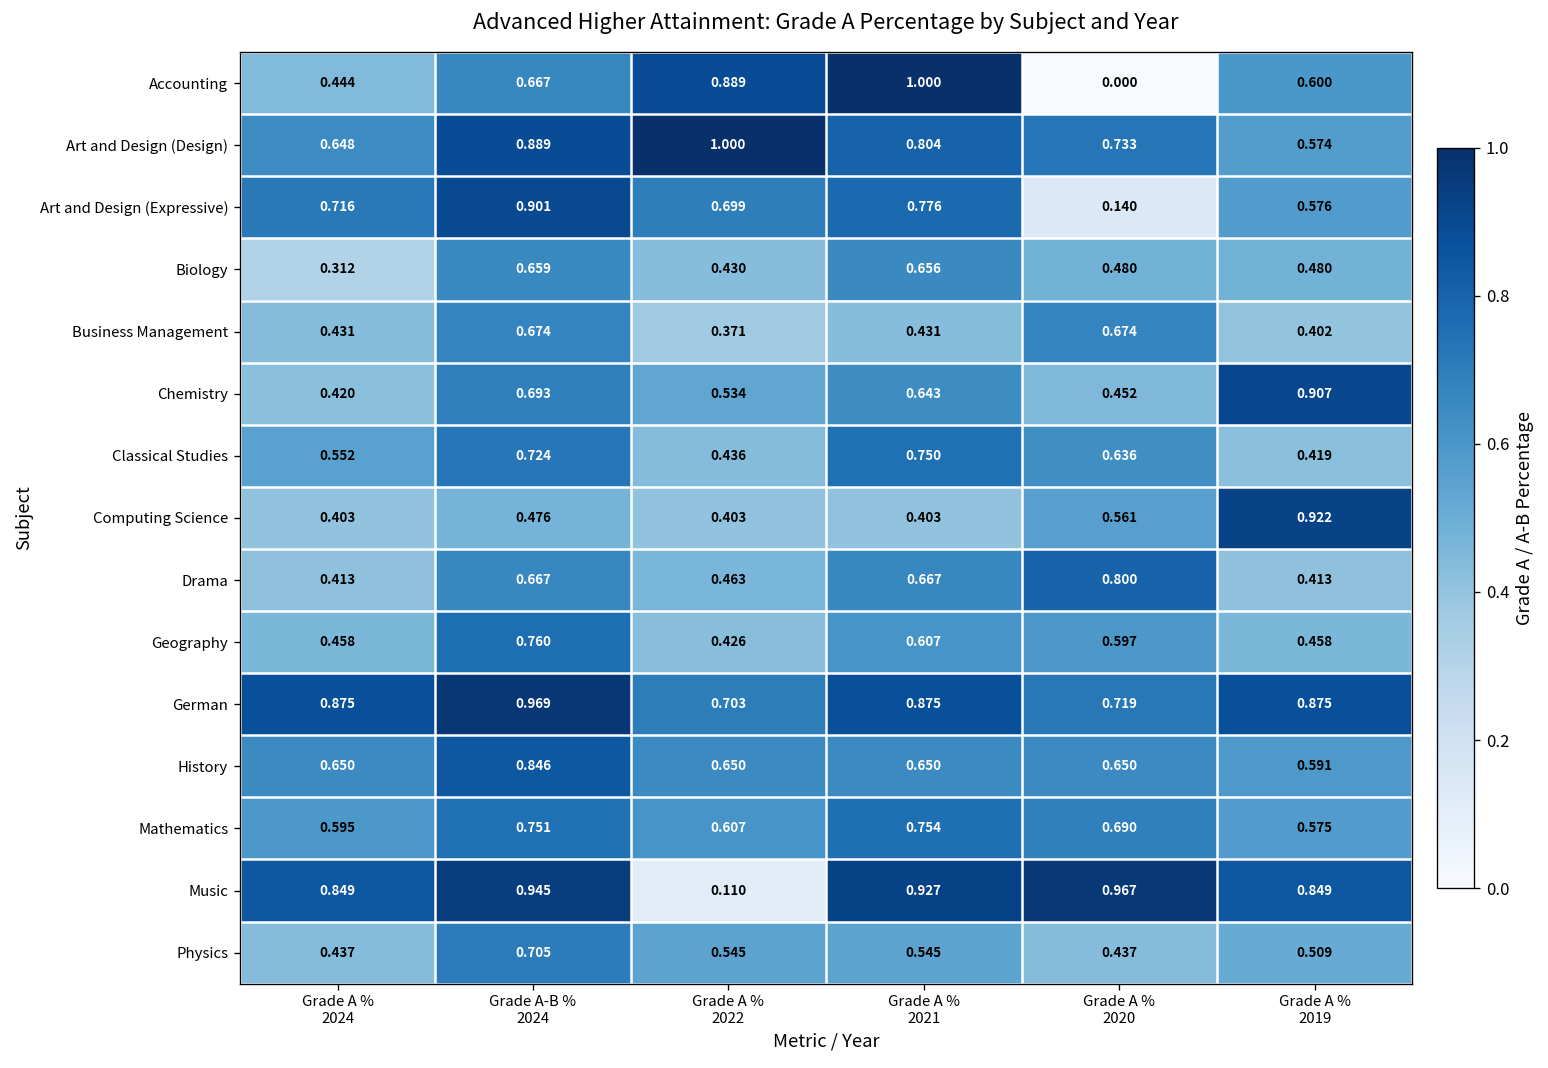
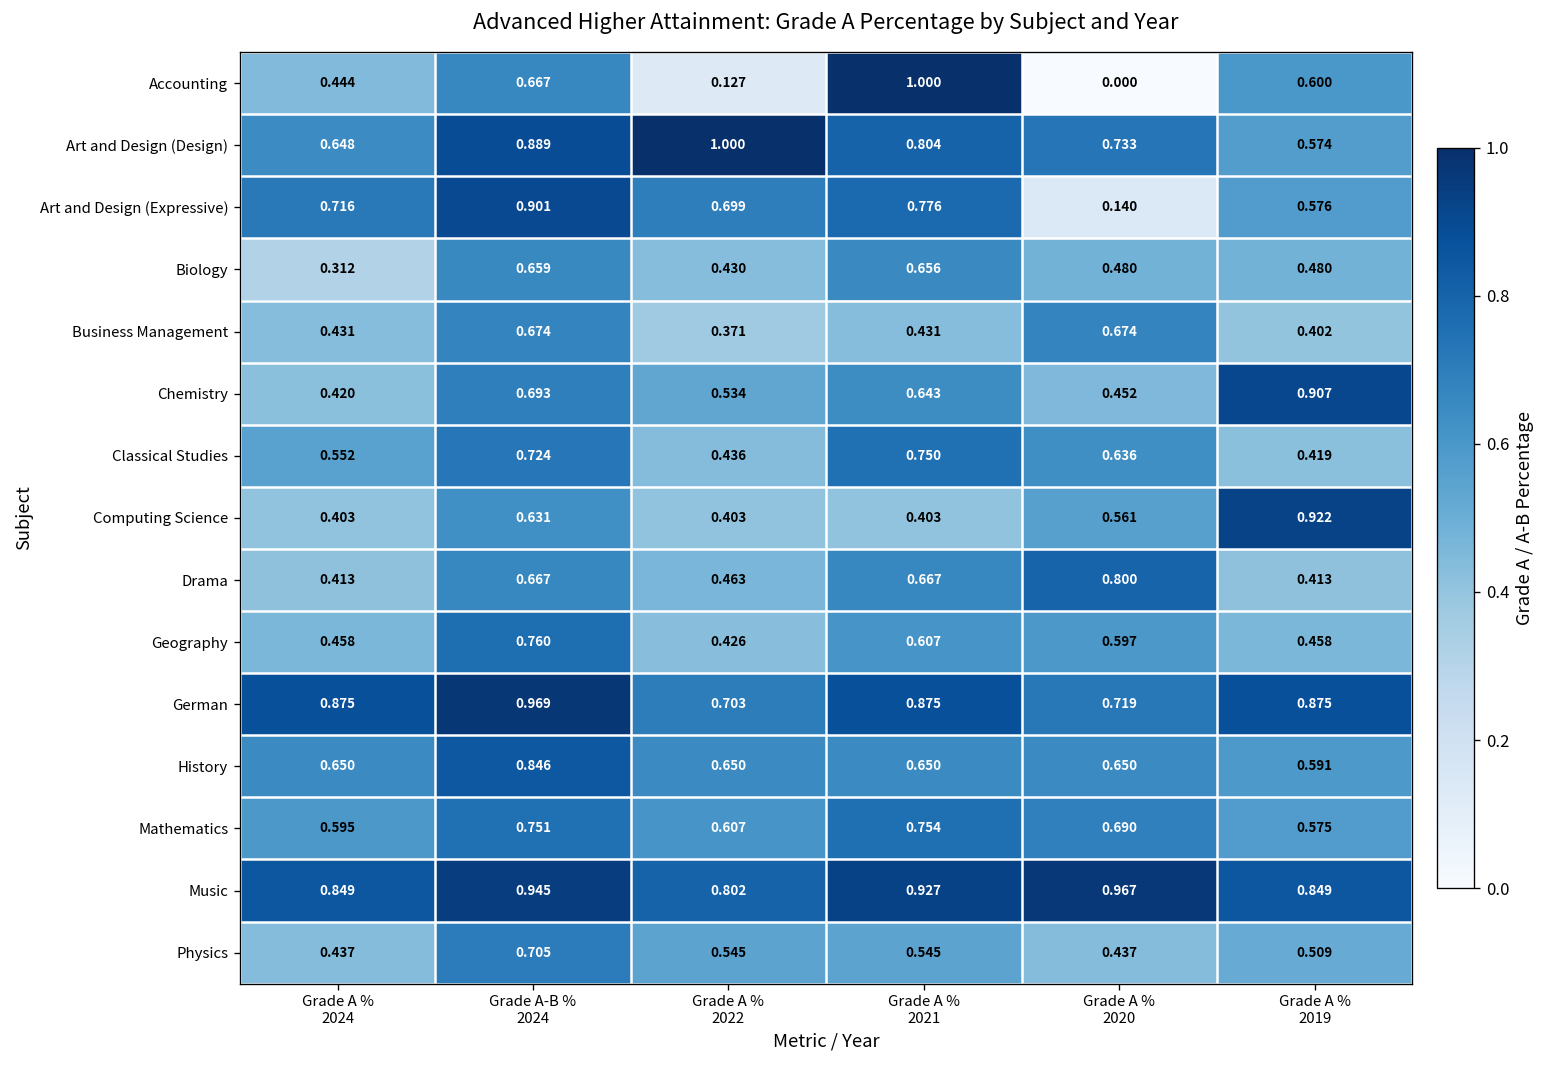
  {
    "Accounting": {
      "Grade A % 2024": 0.444,
      "Grade A-B % 2024": 0.667,
-     "Grade A % 2022": 0.889,
+     "Grade A % 2022": 0.127,
      "Grade A % 2021": 1.000,
      "Grade A % 2020": 0.000,
      "Grade A % 2019": 0.600
    },
    "Art and Design (Design)": {
      "Grade A % 2024": 0.648,
      "Grade A-B % 2024": 0.889,
      "Grade A % 2022": 1.000,
      "Grade A % 2021": 0.804,
      "Grade A % 2020": 0.733,
      "Grade A % 2019": 0.574
    },
    "Art and Design (Expressive)": {
      "Grade A % 2024": 0.716,
      "Grade A-B % 2024": 0.901,
      "Grade A % 2022": 0.699,
      "Grade A % 2021": 0.776,
      "Grade A % 2020": 0.140,
      "Grade A % 2019": 0.576
    },
    "Biology": {
      "Grade A % 2024": 0.312,
      "Grade A-B % 2024": 0.659,
      "Grade A % 2022": 0.430,
      "Grade A % 2021": 0.656,
      "Grade A % 2020": 0.480,
      "Grade A % 2019": 0.480
    },
    "Business Management": {
      "Grade A % 2024": 0.431,
      "Grade A-B % 2024": 0.674,
      "Grade A % 2022": 0.371,
      "Grade A % 2021": 0.431,
      "Grade A % 2020": 0.674,
      "Grade A % 2019": 0.402
    },
    "Chemistry": {
      "Grade A % 2024": 0.420,
      "Grade A-B % 2024": 0.693,
      "Grade A % 2022": 0.534,
      "Grade A % 2021": 0.643,
      "Grade A % 2020": 0.452,
      "Grade A % 2019": 0.907
    },
    "Classical Studies": {
      "Grade A % 2024": 0.552,
      "Grade A-B % 2024": 0.724,
      "Grade A % 2022": 0.436,
      "Grade A % 2021": 0.750,
      "Grade A % 2020": 0.636,
      "Grade A % 2019": 0.419
    },
    "Computing Science": {
      "Grade A % 2024": 0.403,
-     "Grade A-B % 2024": 0.476,
+     "Grade A-B % 2024": 0.631,
      "Grade A % 2022": 0.403,
      "Grade A % 2021": 0.403,
      "Grade A % 2020": 0.561,
      "Grade A % 2019": 0.922
    },
    "Drama": {
      "Grade A % 2024": 0.413,
      "Grade A-B % 2024": 0.667,
      "Grade A % 2022": 0.463,
      "Grade A % 2021": 0.667,
      "Grade A % 2020": 0.800,
      "Grade A % 2019": 0.413
    },
    "Geography": {
      "Grade A % 2024": 0.458,
      "Grade A-B % 2024": 0.760,
      "Grade A % 2022": 0.426,
      "Grade A % 2021": 0.607,
      "Grade A % 2020": 0.597,
      "Grade A % 2019": 0.458
    },
    "German": {
      "Grade A % 2024": 0.875,
      "Grade A-B % 2024": 0.969,
      "Grade A % 2022": 0.703,
      "Grade A % 2021": 0.875,
      "Grade A % 2020": 0.719,
      "Grade A % 2019": 0.875
    },
    "History": {
      "Grade A % 2024": 0.650,
      "Grade A-B % 2024": 0.846,
      "Grade A % 2022": 0.650,
      "Grade A % 2021": 0.650,
      "Grade A % 2020": 0.650,
      "Grade A % 2019": 0.591
    },
    "Mathematics": {
      "Grade A % 2024": 0.595,
      "Grade A-B % 2024": 0.751,
      "Grade A % 2022": 0.607,
      "Grade A % 2021": 0.754,
      "Grade A % 2020": 0.690,
      "Grade A % 2019": 0.575
    },
    "Music": {
      "Grade A % 2024": 0.849,
      "Grade A-B % 2024": 0.945,
-     "Grade A % 2022": 0.110,
+     "Grade A % 2022": 0.802,
      "Grade A % 2021": 0.927,
      "Grade A % 2020": 0.967,
      "Grade A % 2019": 0.849
    },
    "Physics": {
      "Grade A % 2024": 0.437,
      "Grade A-B % 2024": 0.705,
      "Grade A % 2022": 0.545,
      "Grade A % 2021": 0.545,
      "Grade A % 2020": 0.437,
      "Grade A % 2019": 0.509
    }
  }
